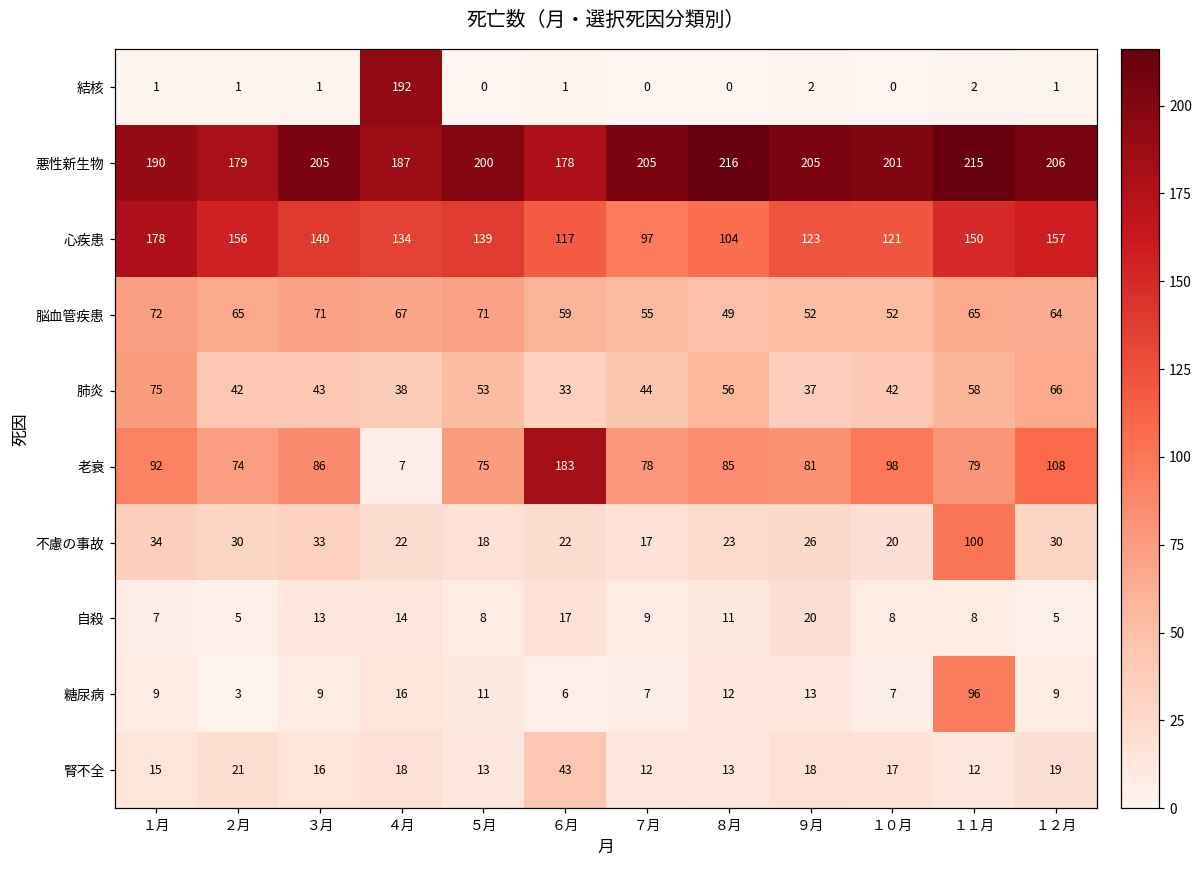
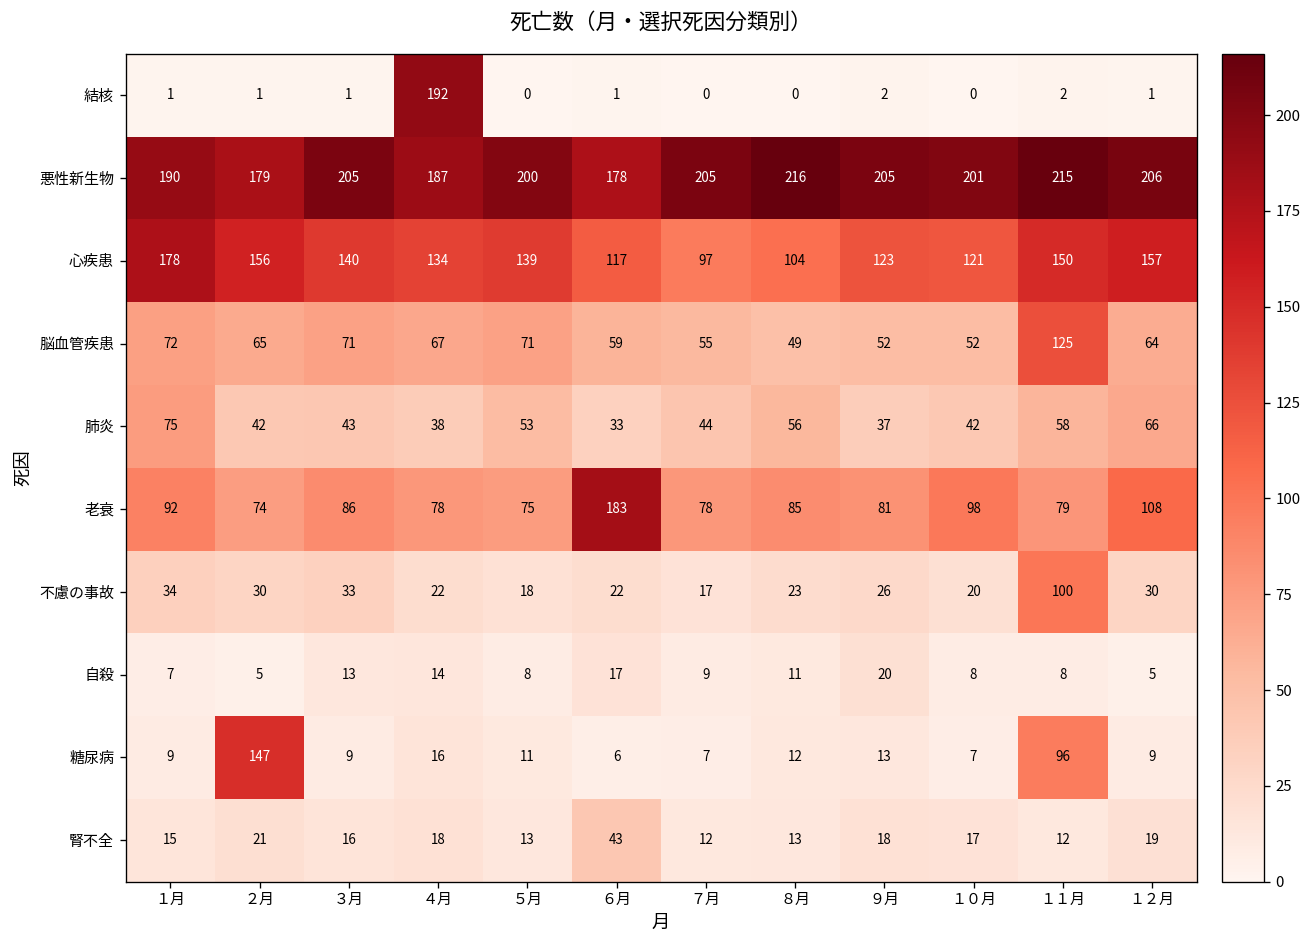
  {
    "結核": {
      "１月": 1,
      "２月": 1,
      "３月": 1,
      "４月": 192,
      "５月": 0,
      "６月": 1,
      "７月": 0,
      "８月": 0,
      "９月": 2,
      "１０月": 0,
      "１１月": 2,
      "１２月": 1
    },
    "悪性新生物": {
      "１月": 190,
      "２月": 179,
      "３月": 205,
      "４月": 187,
      "５月": 200,
      "６月": 178,
      "７月": 205,
      "８月": 216,
      "９月": 205,
      "１０月": 201,
      "１１月": 215,
      "１２月": 206
    },
    "心疾患": {
      "１月": 178,
      "２月": 156,
      "３月": 140,
      "４月": 134,
      "５月": 139,
      "６月": 117,
      "７月": 97,
      "８月": 104,
      "９月": 123,
      "１０月": 121,
      "１１月": 150,
      "１２月": 157
    },
    "脳血管疾患": {
      "１月": 72,
      "２月": 65,
      "３月": 71,
      "４月": 67,
      "５月": 71,
      "６月": 59,
      "７月": 55,
      "８月": 49,
      "９月": 52,
      "１０月": 52,
-     "１１月": 65,
+     "１１月": 125,
      "１２月": 64
    },
    "肺炎": {
      "１月": 75,
      "２月": 42,
      "３月": 43,
      "４月": 38,
      "５月": 53,
      "６月": 33,
      "７月": 44,
      "８月": 56,
      "９月": 37,
      "１０月": 42,
      "１１月": 58,
      "１２月": 66
    },
    "老衰": {
      "１月": 92,
      "２月": 74,
      "３月": 86,
-     "４月": 7,
+     "４月": 78,
      "５月": 75,
      "６月": 183,
      "７月": 78,
      "８月": 85,
      "９月": 81,
      "１０月": 98,
      "１１月": 79,
      "１２月": 108
    },
    "不慮の事故": {
      "１月": 34,
      "２月": 30,
      "３月": 33,
      "４月": 22,
      "５月": 18,
      "６月": 22,
      "７月": 17,
      "８月": 23,
      "９月": 26,
      "１０月": 20,
      "１１月": 100,
      "１２月": 30
    },
    "自殺": {
      "１月": 7,
      "２月": 5,
      "３月": 13,
      "４月": 14,
      "５月": 8,
      "６月": 17,
      "７月": 9,
      "８月": 11,
      "９月": 20,
      "１０月": 8,
      "１１月": 8,
      "１２月": 5
    },
    "糖尿病": {
      "１月": 9,
-     "２月": 3,
+     "２月": 147,
      "３月": 9,
      "４月": 16,
      "５月": 11,
      "６月": 6,
      "７月": 7,
      "８月": 12,
      "９月": 13,
      "１０月": 7,
      "１１月": 96,
      "１２月": 9
    },
    "腎不全": {
      "１月": 15,
      "２月": 21,
      "３月": 16,
      "４月": 18,
      "５月": 13,
      "６月": 43,
      "７月": 12,
      "８月": 13,
      "９月": 18,
      "１０月": 17,
      "１１月": 12,
      "１２月": 19
    }
  }
